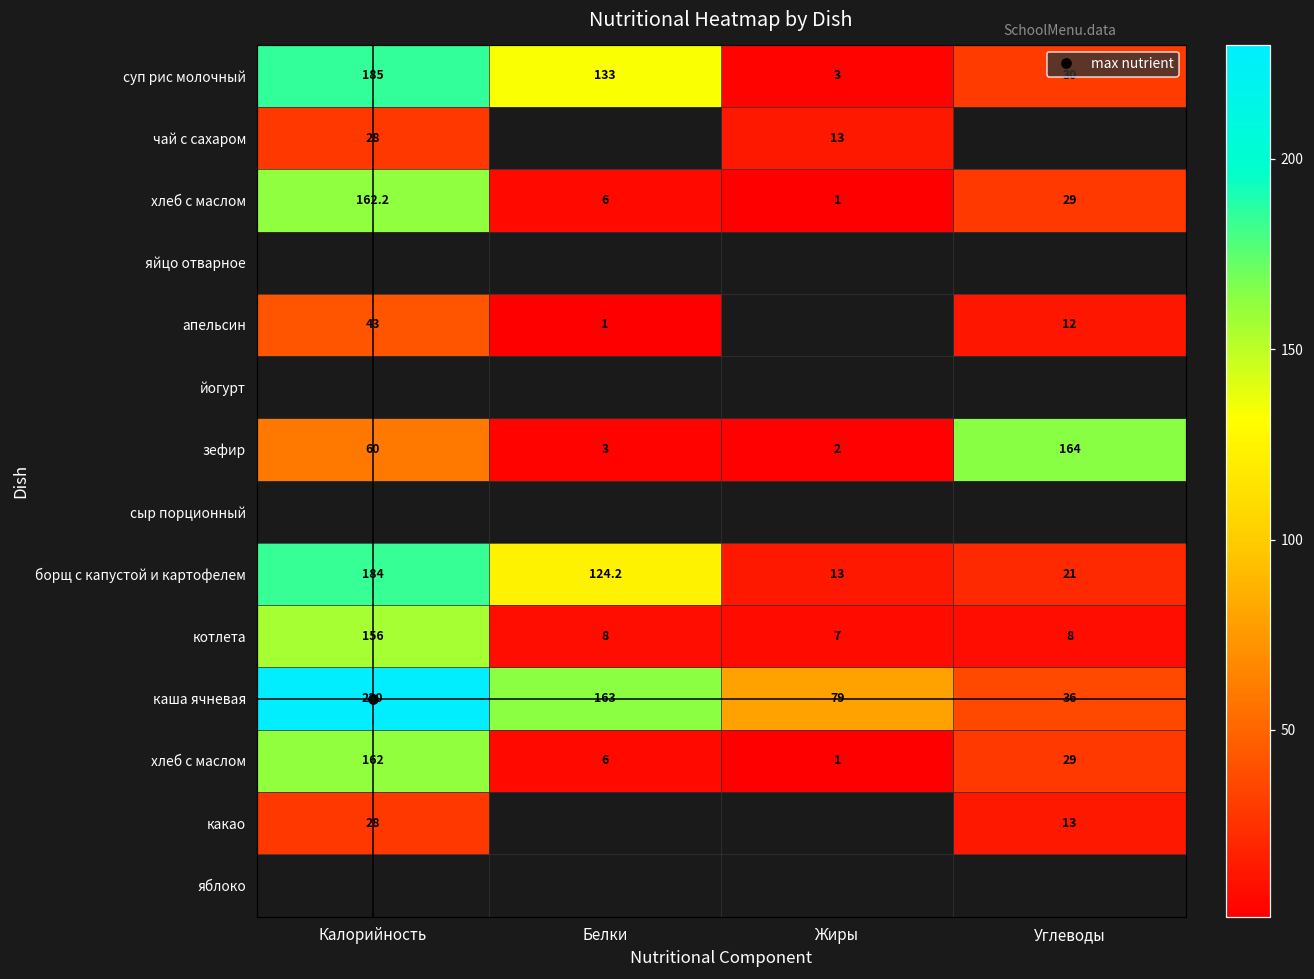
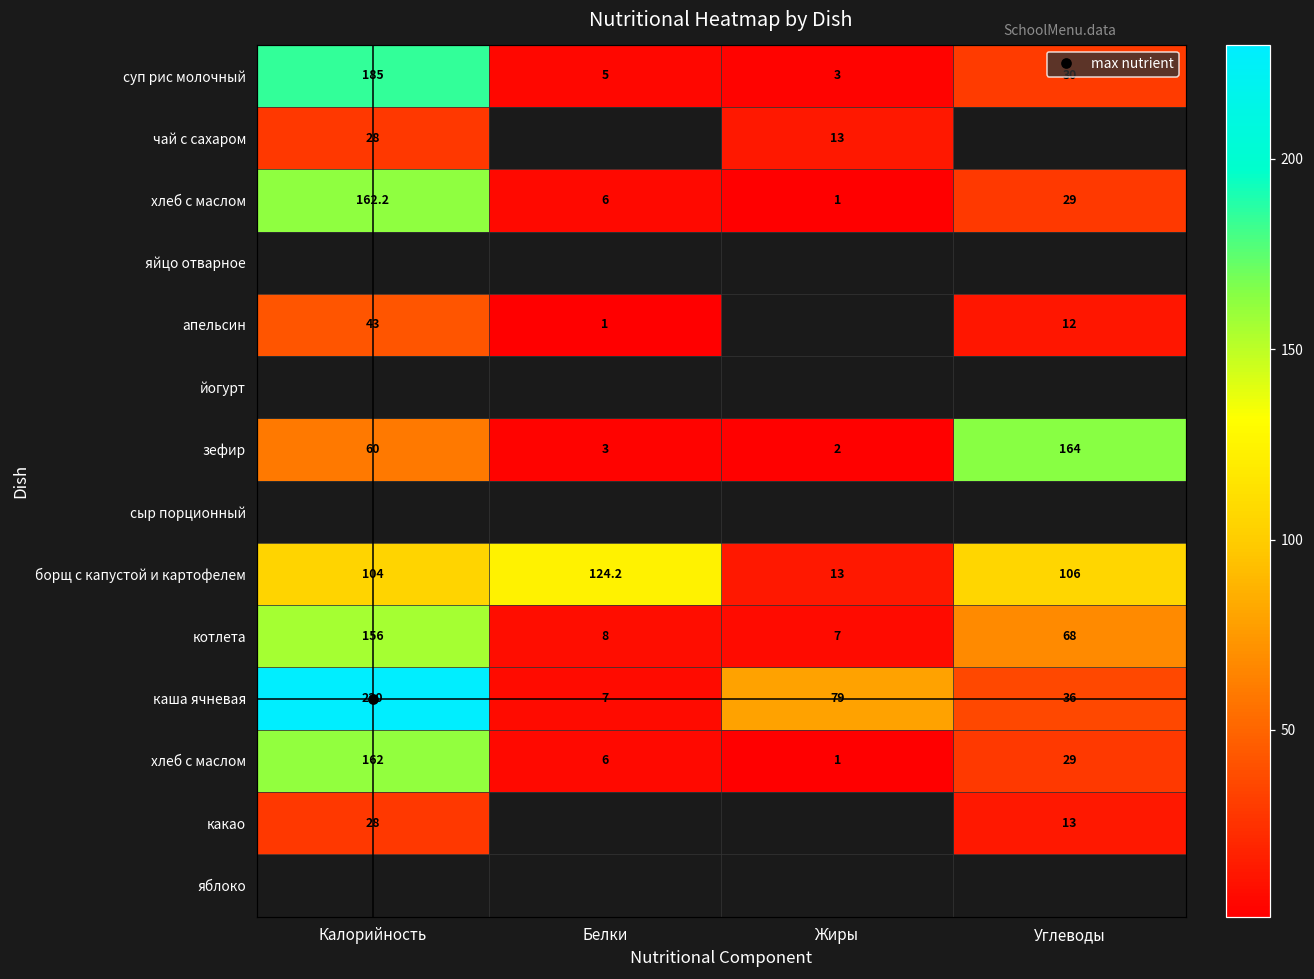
  {
    "суп рис молочный": {
      "Калорийность": 185,
-     "Белки": 133,
+     "Белки": 5,
      "Жиры": 3
    },
    "чай с сахаром": {
      "Калорийность": 28,
      "Жиры": 13
    },
    "апельсин": {
      "Калорийность": 43,
      "Белки": 1,
      "Углеводы": 12
    },
    "зефир": {
      "Калорийность": 60,
      "Белки": 3,
      "Жиры": 2,
      "Углеводы": 164
    },
    "борщ с капустой и картофелем": {
-     "Калорийность": 184,
+     "Калорийность": 104,
      "Белки": 124.2,
      "Жиры": 13,
-     "Углеводы": 21
+     "Углеводы": 106
    },
    "котлета": {
      "Калорийность": 156,
      "Белки": 8,
      "Жиры": 7,
-     "Углеводы": 8
+     "Углеводы": 68
    },
    "каша ячневая": {
-     "Белки": 163,
+     "Белки": 7,
      "Жиры": 79,
      "Углеводы": 36
    },
    "какао": {
      "Калорийность": 28,
      "Углеводы": 13
    }
  }
